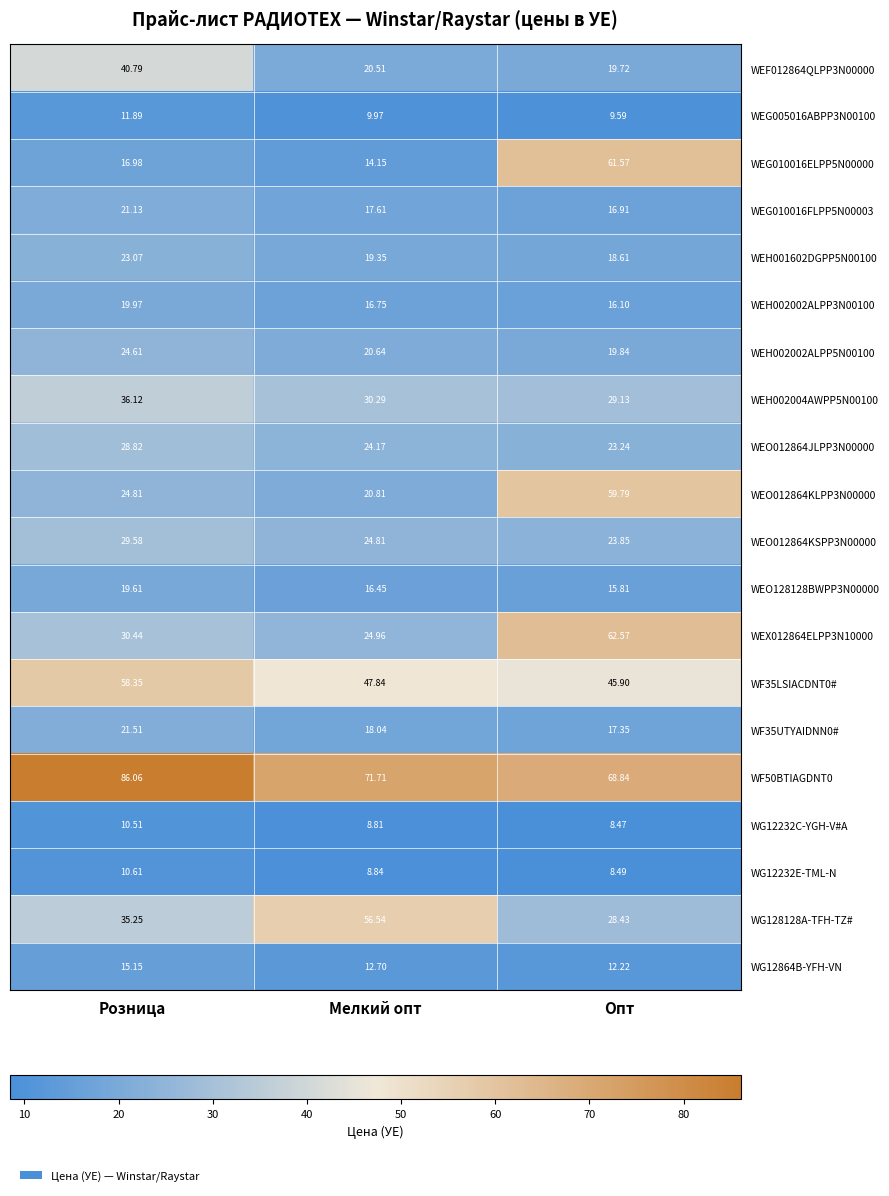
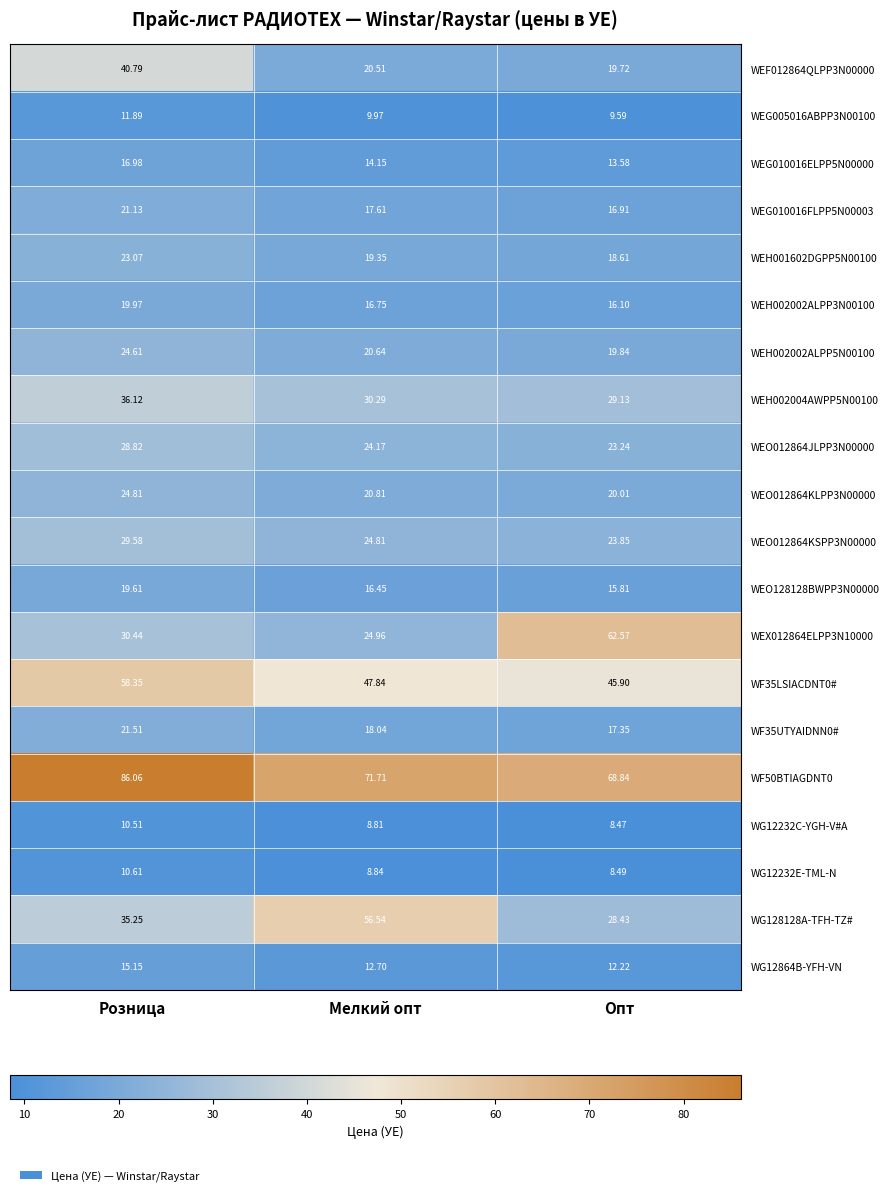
  {
    "WEF012864QLPP3N00000": {
      "Розница": 40.79,
      "Мелкий опт": 20.51,
      "Опт": 19.72
    },
    "WEG005016ABPP3N00100": {
      "Розница": 11.89,
      "Мелкий опт": 9.97,
      "Опт": 9.59
    },
    "WEG010016ELPP5N00000": {
      "Розница": 16.98,
      "Мелкий опт": 14.15,
-     "Опт": 61.57
+     "Опт": 13.58
    },
    "WEG010016FLPP5N00003": {
      "Розница": 21.13,
      "Мелкий опт": 17.61,
      "Опт": 16.91
    },
    "WEH001602DGPP5N00100": {
      "Розница": 23.07,
      "Мелкий опт": 19.35,
      "Опт": 18.61
    },
    "WEH002002ALPP3N00100": {
      "Розница": 19.97,
      "Мелкий опт": 16.75,
      "Опт": 16.10
    },
    "WEH002002ALPP5N00100": {
      "Розница": 24.61,
      "Мелкий опт": 20.64,
      "Опт": 19.84
    },
    "WEH002004AWPP5N00100": {
      "Розница": 36.12,
      "Мелкий опт": 30.29,
      "Опт": 29.13
    },
    "WEO012864JLPP3N00000": {
      "Розница": 28.82,
      "Мелкий опт": 24.17,
      "Опт": 23.24
    },
    "WEO012864KLPP3N00000": {
      "Розница": 24.81,
      "Мелкий опт": 20.81,
-     "Опт": 59.79
+     "Опт": 20.01
    },
    "WEO012864KSPP3N00000": {
      "Розница": 29.58,
      "Мелкий опт": 24.81,
      "Опт": 23.85
    },
    "WEO128128BWPP3N00000": {
      "Розница": 19.61,
      "Мелкий опт": 16.45,
      "Опт": 15.81
    },
    "WEX012864ELPP3N10000": {
      "Розница": 30.44,
      "Мелкий опт": 24.96,
      "Опт": 62.57
    },
    "WF35LSIACDNT0#": {
      "Розница": 58.35,
      "Мелкий опт": 47.84,
      "Опт": 45.90
    },
    "WF35UTYAIDNN0#": {
      "Розница": 21.51,
      "Мелкий опт": 18.04,
      "Опт": 17.35
    },
    "WF50BTIAGDNT0": {
      "Розница": 86.06,
      "Мелкий опт": 71.71,
      "Опт": 68.84
    },
    "WG12232C-YGH-V#A": {
      "Розница": 10.51,
      "Мелкий опт": 8.81,
      "Опт": 8.47
    },
    "WG12232E-TML-N": {
      "Розница": 10.61,
      "Мелкий опт": 8.84,
      "Опт": 8.49
    },
    "WG128128A-TFH-TZ#": {
      "Розница": 35.25,
      "Мелкий опт": 56.54,
      "Опт": 28.43
    },
    "WG12864B-YFH-VN": {
      "Розница": 15.15,
      "Мелкий опт": 12.70,
      "Опт": 12.22
    }
  }
